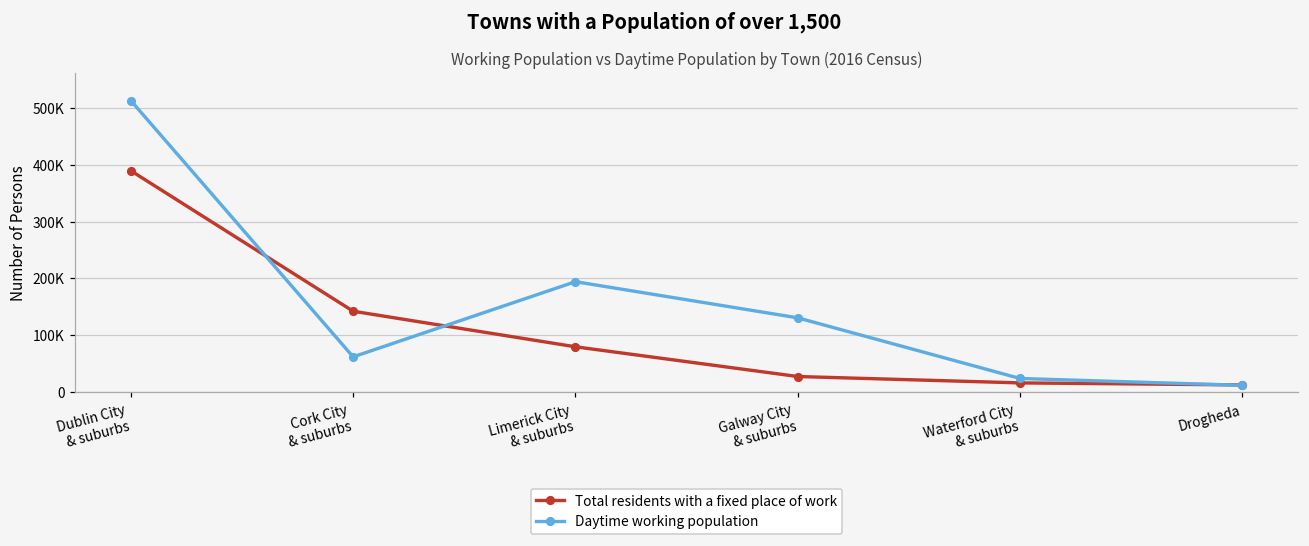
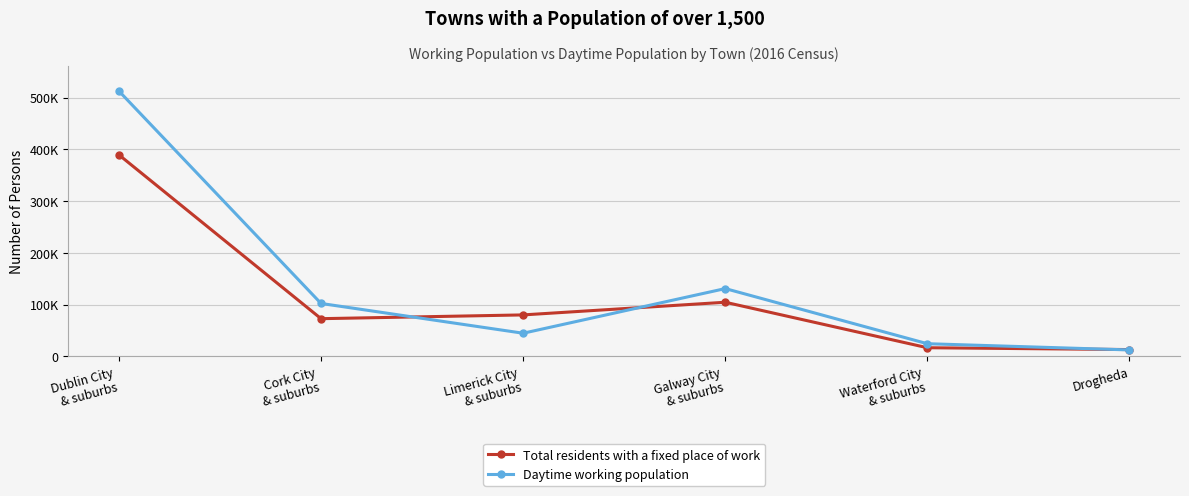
  {
    "Total residents with a fixed place of work": {
      "Dublin City & suburbs": 390000,
-     "Cork City & suburbs": 140000,
+     "Cork City & suburbs": 70000,
      "Limerick City & suburbs": 80000,
-     "Galway City & suburbs": 30000,
+     "Galway City & suburbs": 100000,
      "Waterford City & suburbs": 20000
    },
    "Daytime working population": {
      "Dublin City & suburbs": 510000,
-     "Cork City & suburbs": 60000,
-     "Limerick City & suburbs": 190000,
+     "Cork City & suburbs": 100000,
+     "Limerick City & suburbs": 40000,
      "Galway City & suburbs": 130000,
      "Waterford City & suburbs": 20000
    }
  }
